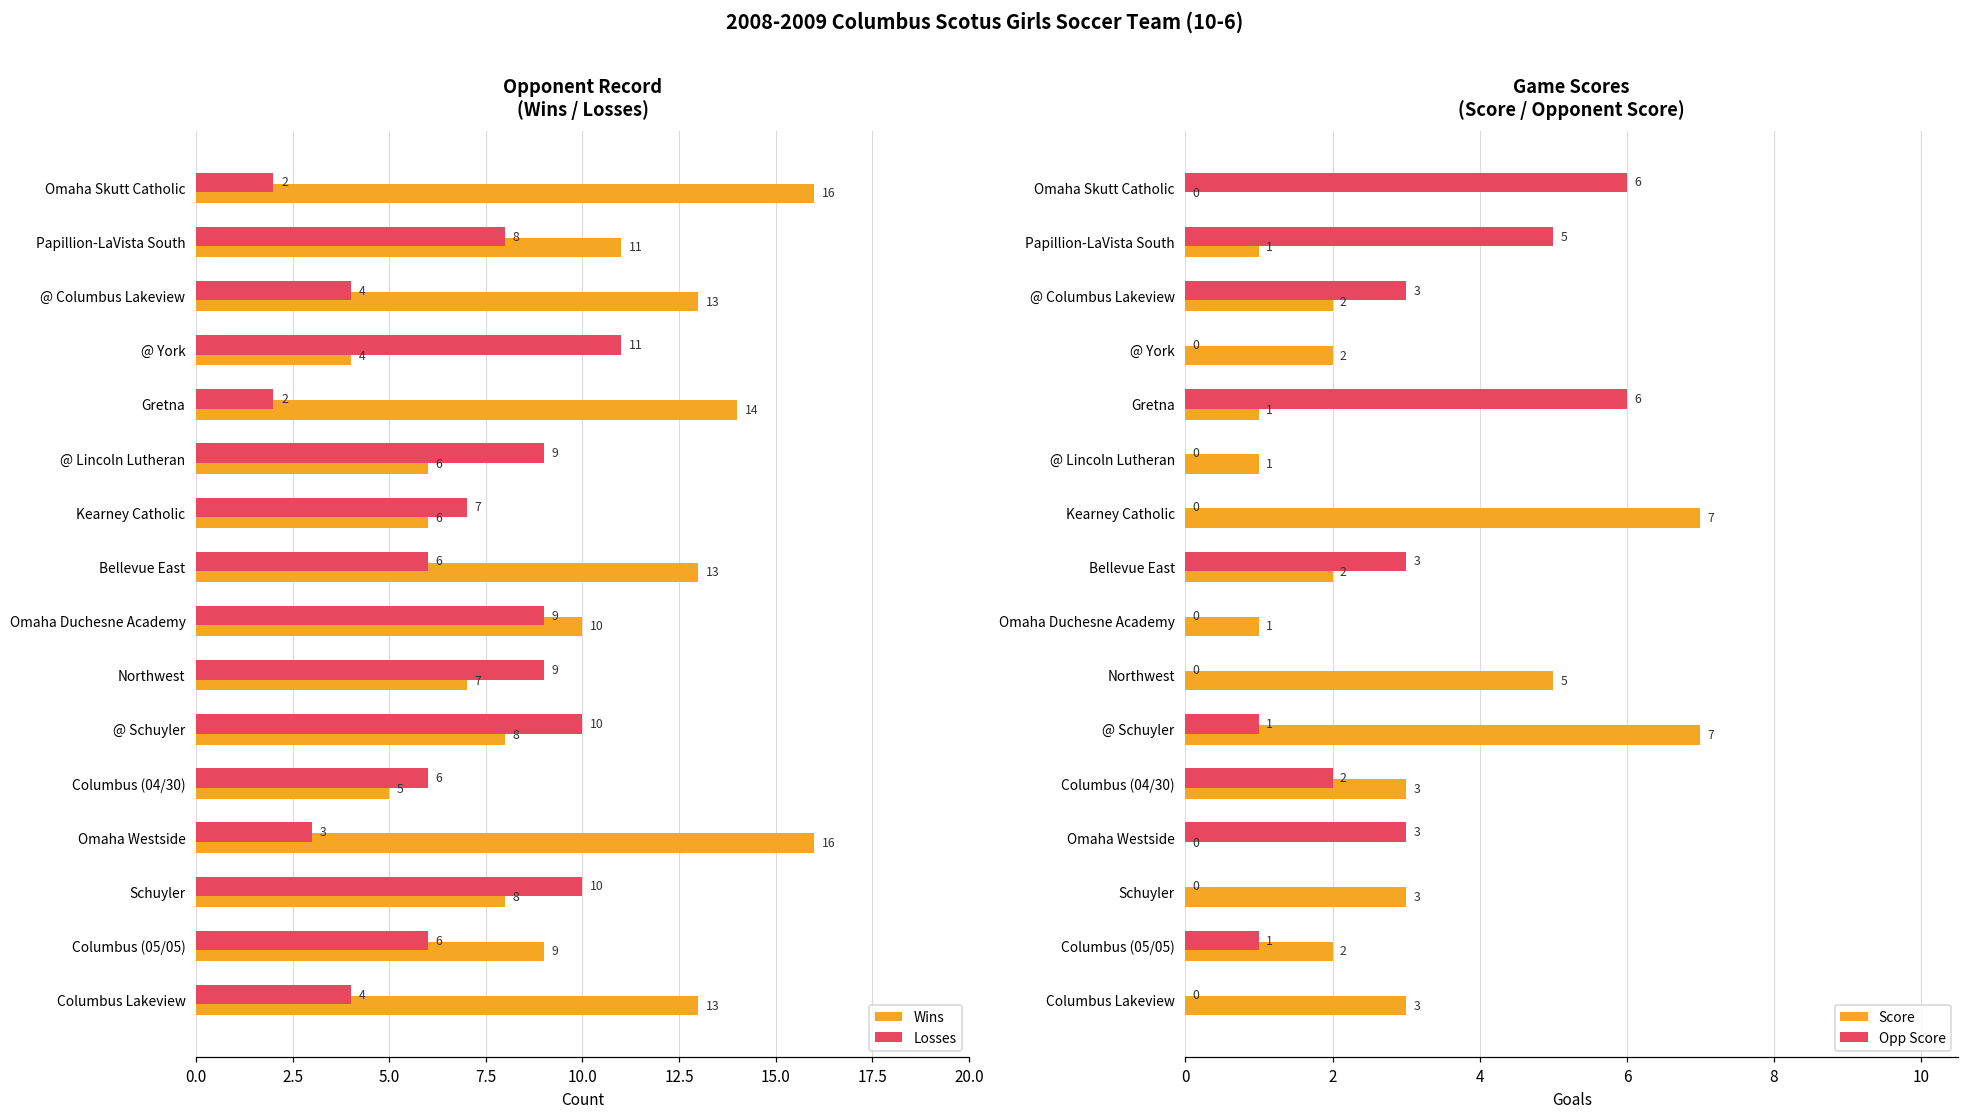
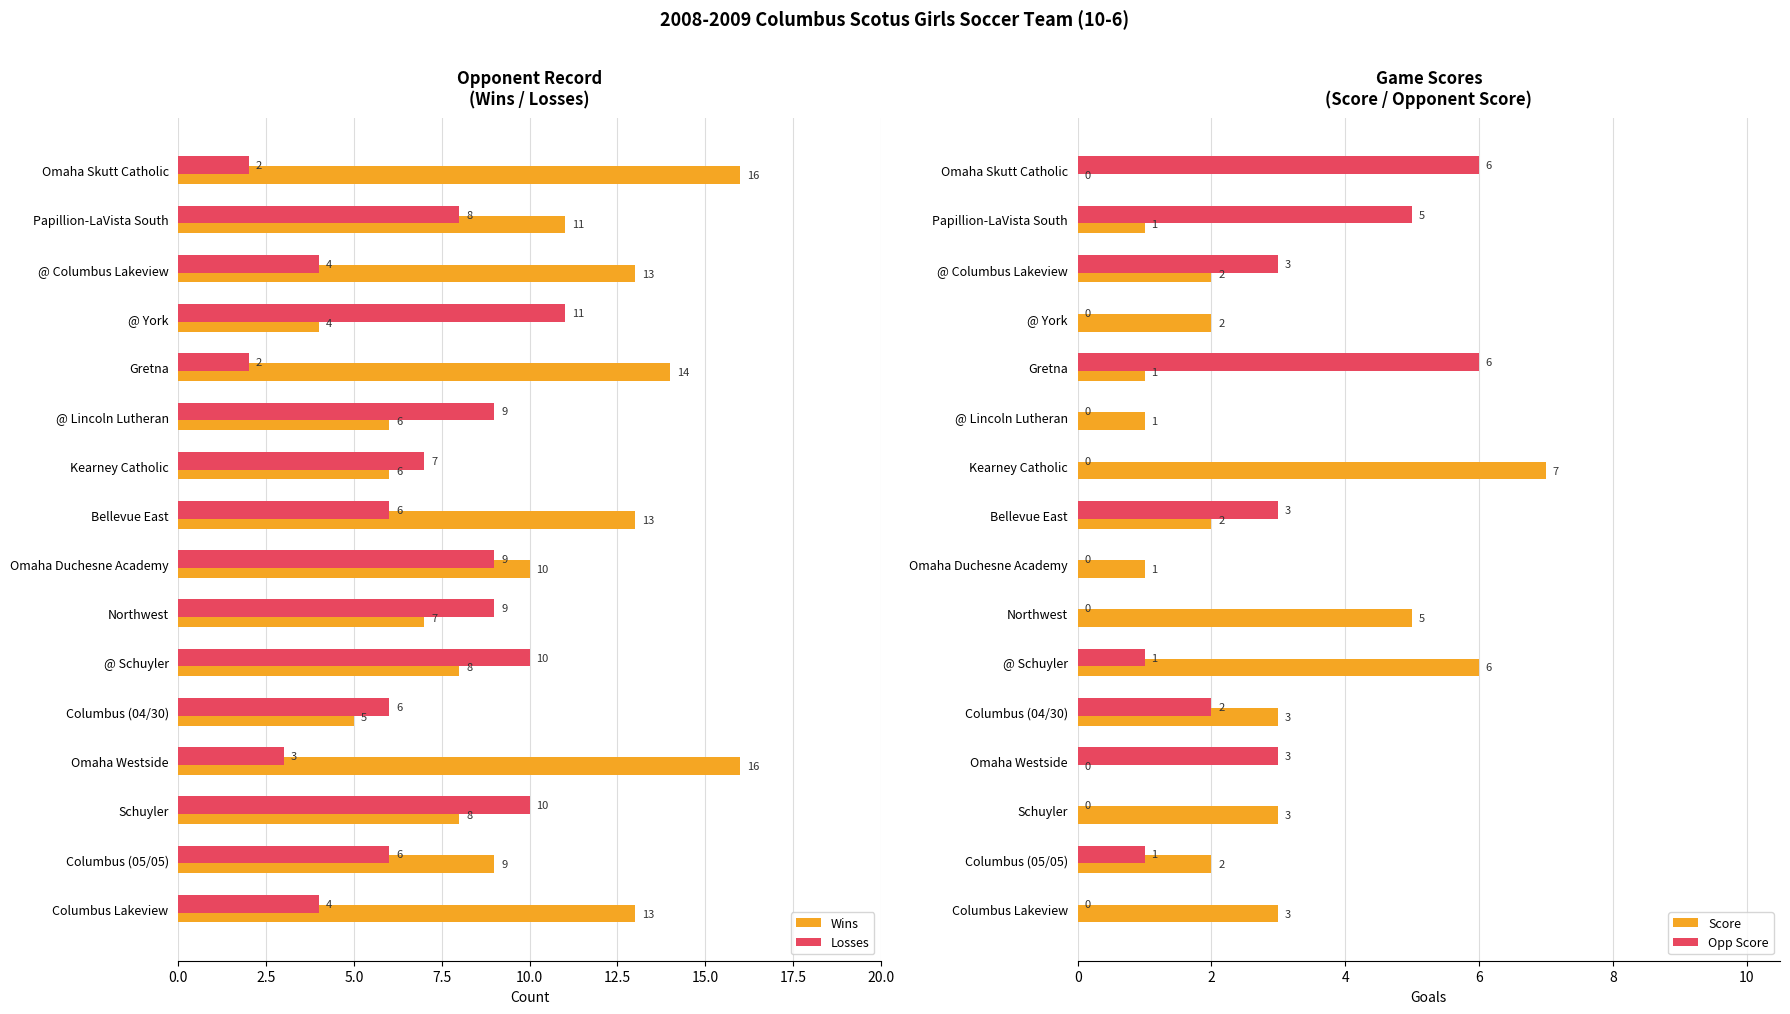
  {
    "Opponent Record (Wins / Losses)": {
      "Wins": {
        "Omaha Skutt Catholic": 16,
        "Papillion-LaVista South": 11,
        "@ Columbus Lakeview": 13,
        "@ York": 4,
        "Gretna": 14,
        "@ Lincoln Lutheran": 6,
        "Kearney Catholic": 6,
        "Bellevue East": 13,
        "Omaha Duchesne Academy": 10,
        "Northwest": 7,
        "@ Schuyler": 8,
        "Columbus (04/30)": 5,
        "Omaha Westside": 16,
        "Schuyler": 8,
        "Columbus (05/05)": 9,
        "Columbus Lakeview": 13
      },
      "Losses": {
        "Omaha Skutt Catholic": 2,
        "Papillion-LaVista South": 8,
        "@ Columbus Lakeview": 4,
        "@ York": 11,
        "Gretna": 2,
        "@ Lincoln Lutheran": 9,
        "Kearney Catholic": 7,
        "Bellevue East": 6,
        "Omaha Duchesne Academy": 9,
        "Northwest": 9,
        "@ Schuyler": 10,
        "Columbus (04/30)": 6,
        "Omaha Westside": 3,
        "Schuyler": 10,
        "Columbus (05/05)": 6,
        "Columbus Lakeview": 4
      }
    },
    "Game Scores (Score / Opponent Score)": {
      "Score": {
        "Omaha Skutt Catholic": 0,
        "Papillion-LaVista South": 1,
        "@ Columbus Lakeview": 2,
        "@ York": 2,
        "Gretna": 1,
        "@ Lincoln Lutheran": 1,
        "Kearney Catholic": 7,
        "Bellevue East": 2,
        "Omaha Duchesne Academy": 1,
        "Northwest": 5,
-       "@ Schuyler": 7,
+       "@ Schuyler": 6,
        "Columbus (04/30)": 3,
        "Omaha Westside": 0,
        "Schuyler": 3,
        "Columbus (05/05)": 2,
        "Columbus Lakeview": 3
      },
      "Opp Score": {
        "Omaha Skutt Catholic": 6,
        "Papillion-LaVista South": 5,
        "@ Columbus Lakeview": 3,
        "@ York": 0,
        "Gretna": 6,
        "@ Lincoln Lutheran": 0,
        "Kearney Catholic": 0,
        "Bellevue East": 3,
        "Omaha Duchesne Academy": 0,
        "Northwest": 0,
        "@ Schuyler": 1,
        "Columbus (04/30)": 2,
        "Omaha Westside": 3,
        "Schuyler": 0,
        "Columbus (05/05)": 1,
        "Columbus Lakeview": 0
      }
    }
  }
